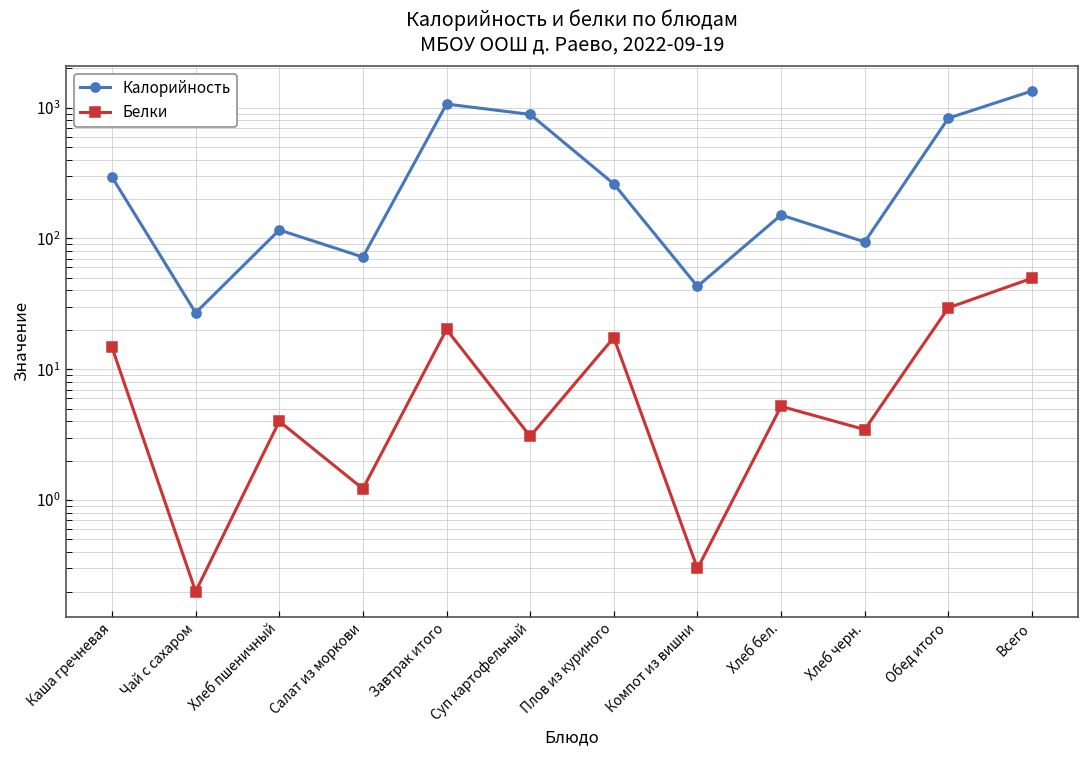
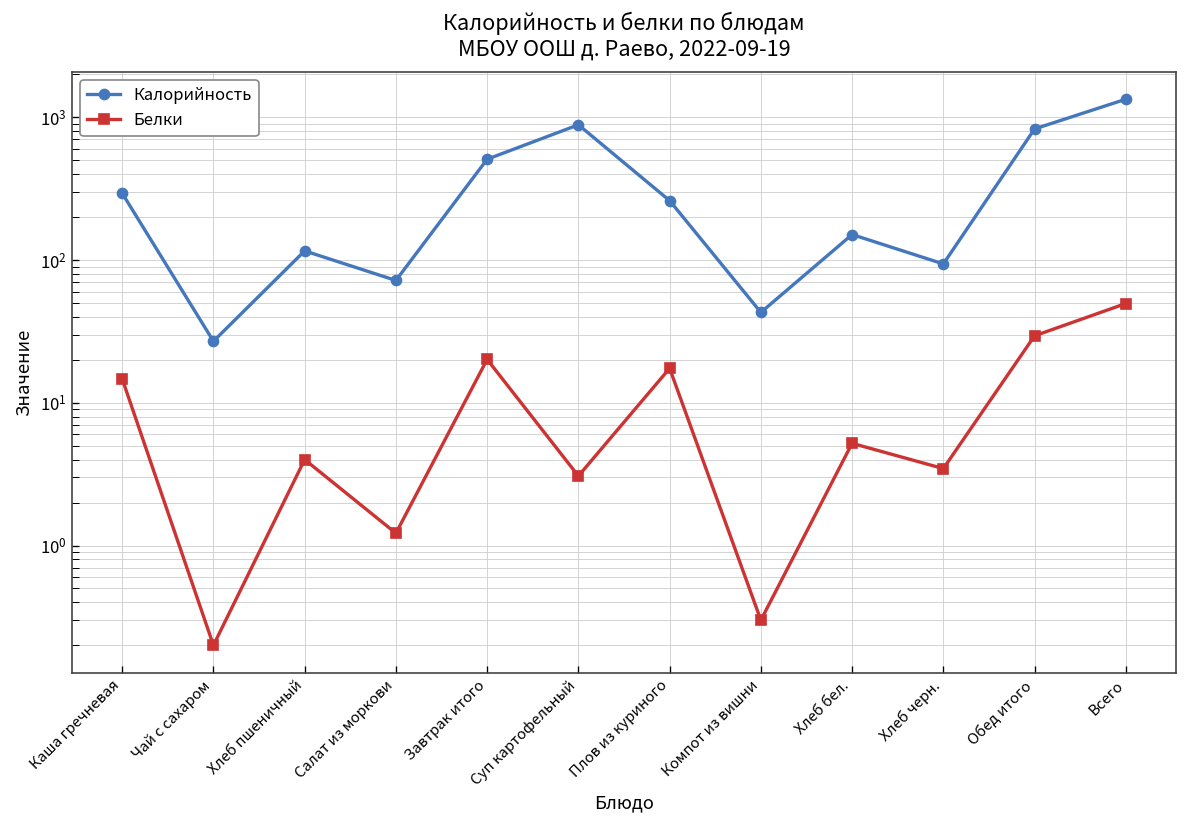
  {
    "Калорийность": {
      "Каша гречневая": 290,
      "Чай с сахаром": 27,
      "Хлеб пшеничный": 120,
      "Салат из моркови": 70,
-     "Завтрак итого": 1100,
+     "Завтрак итого": 510,
      "Суп картофельный": 900,
      "Плов из куриного": 260,
      "Компот из вишни": 43,
      "Хлеб бел.": 150,
      "Хлеб черн.": 90,
      "Обед итого": 800,
      "Всего": 1300
    },
    "Белки": {
      "Каша гречневая": 15,
      "Чай с сахаром": 0.20,
      "Хлеб пшеничный": 4,
      "Салат из моркови": 1.2,
      "Завтрак итого": 20,
      "Суп картофельный": 3,
      "Плов из куриного": 17,
      "Компот из вишни": 0.30,
      "Хлеб бел.": 5,
      "Хлеб черн.": 3.5,
      "Обед итого": 29,
      "Всего": 50
    }
  }
